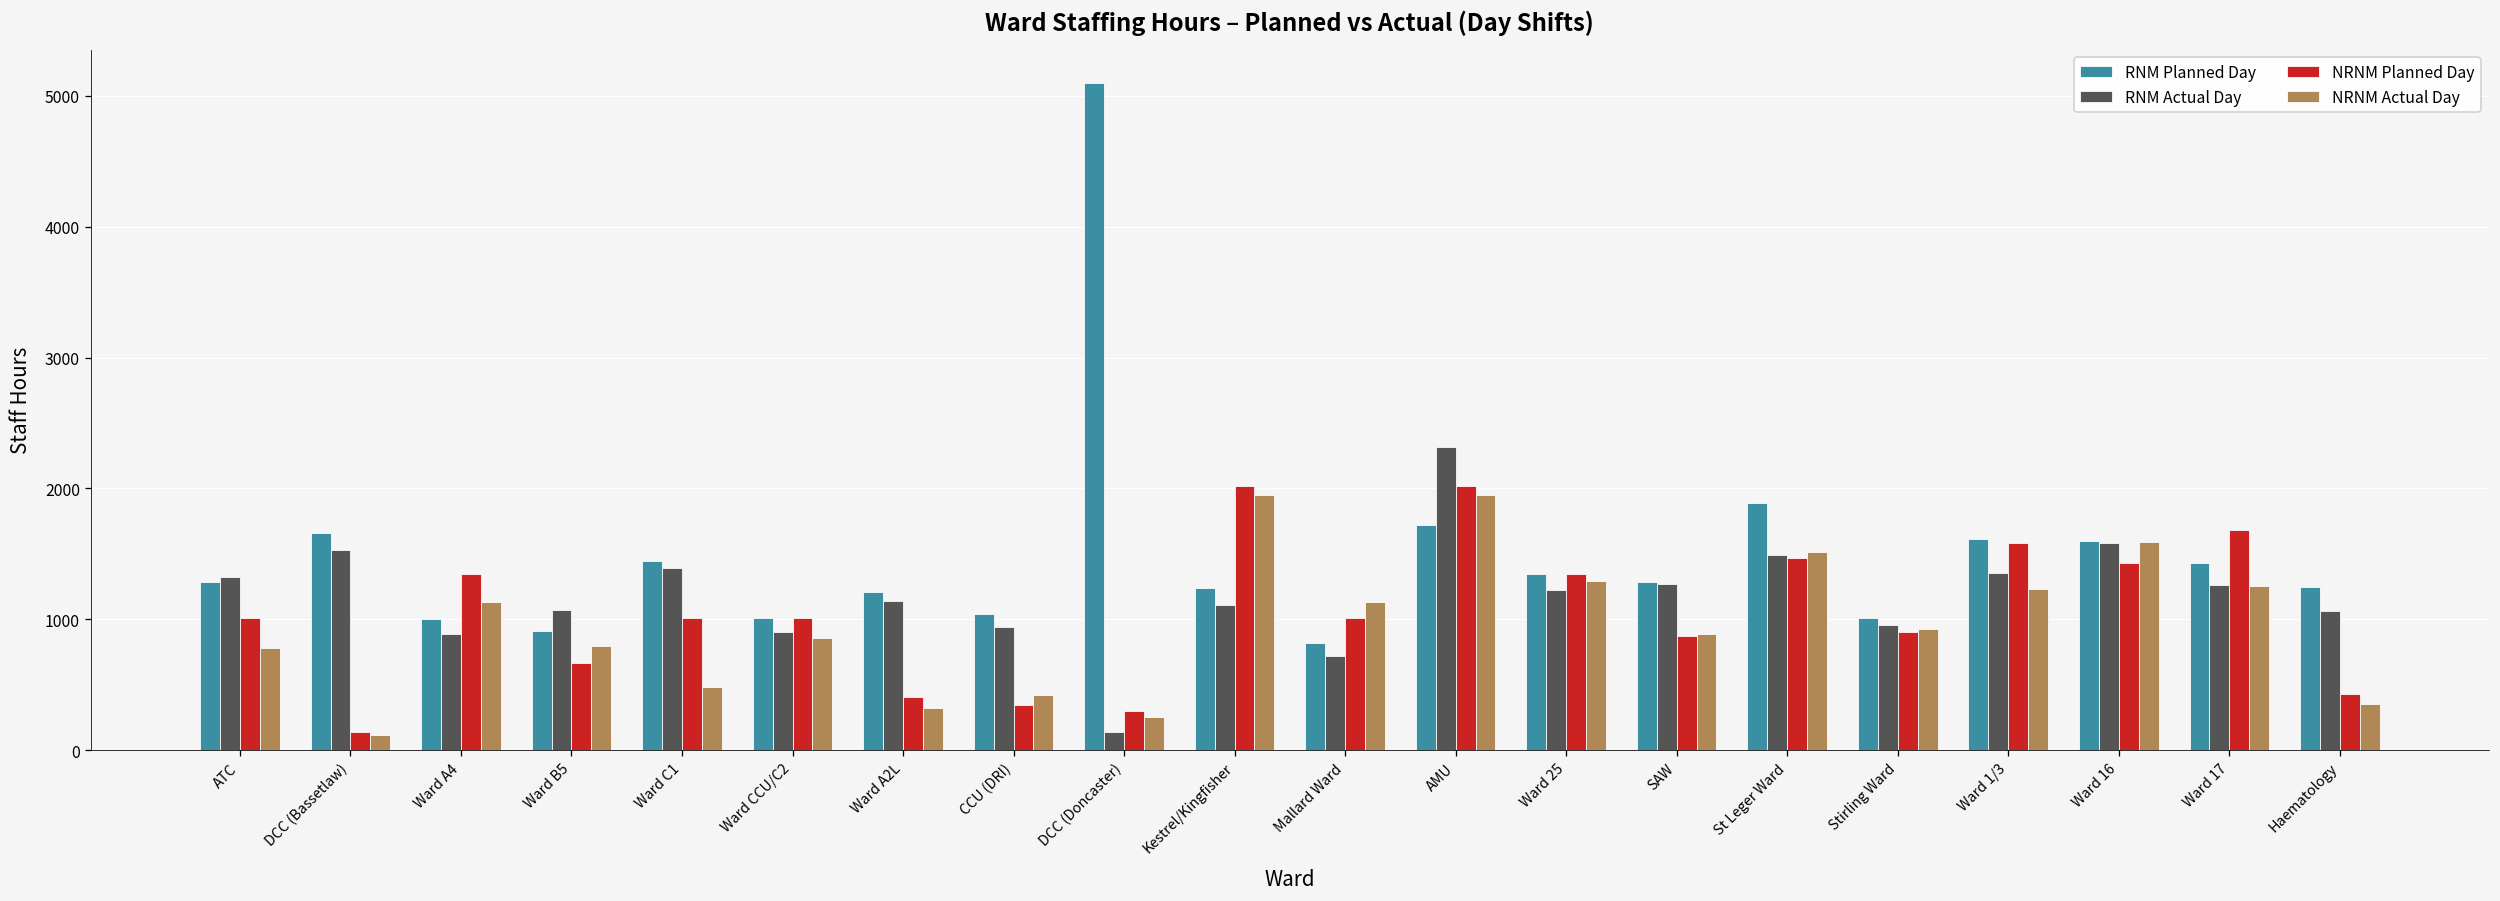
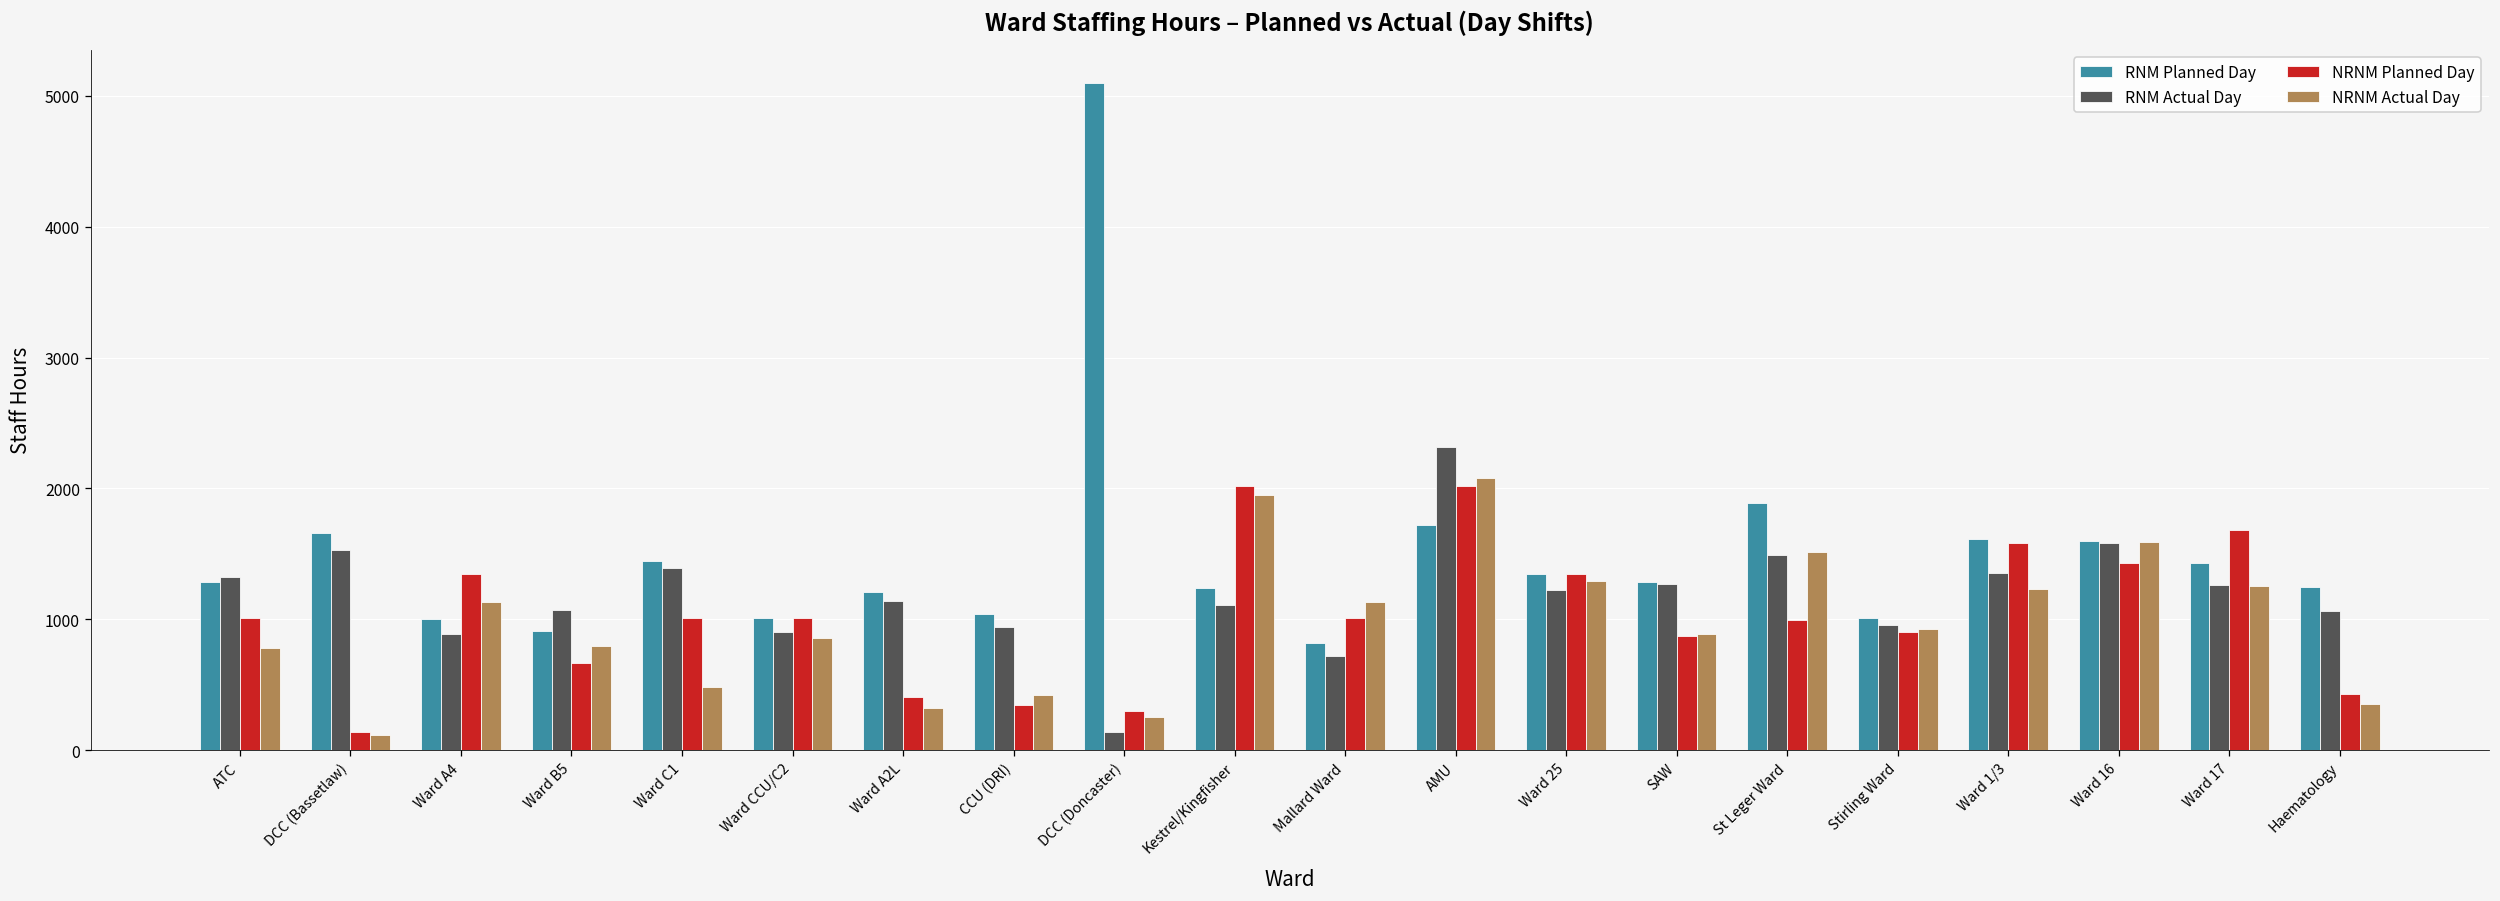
  {
    "RNM Planned Day": {
      "ATC": 1290,
      "DCC (Bassetlaw)": 1660,
      "Ward A4": 1000,
      "Ward B5": 910,
      "Ward C1": 1450,
      "Ward CCU/C2": 1010,
      "Ward A2L": 1210,
      "CCU (DRI)": 1040,
      "DCC (Doncaster)": 5100,
      "Kestrel/Kingfisher": 1240,
      "Mallard Ward": 820,
      "AMU": 1720,
      "Ward 25": 1340,
      "SAW": 1280,
      "St Leger Ward": 1890,
      "Stirling Ward": 1010,
      "Ward 1/3": 1610,
      "Ward 16": 1600,
      "Ward 17": 1430,
      "Haematology": 1250
    },
    "RNM Actual Day": {
      "ATC": 1320,
      "DCC (Bassetlaw)": 1530,
      "Ward A4": 890,
      "Ward B5": 1070,
      "Ward C1": 1390,
      "Ward CCU/C2": 900,
      "Ward A2L": 1140,
      "CCU (DRI)": 940,
      "DCC (Doncaster)": 140,
      "Kestrel/Kingfisher": 1110,
      "Mallard Ward": 720,
      "AMU": 2320,
      "Ward 25": 1230,
      "SAW": 1270,
      "St Leger Ward": 1490,
      "Stirling Ward": 950,
      "Ward 1/3": 1360,
      "Ward 16": 1590,
      "Ward 17": 1260,
      "Haematology": 1060
    },
    "NRNM Planned Day": {
      "ATC": 1010,
      "DCC (Bassetlaw)": 140,
      "Ward A4": 1340,
      "Ward B5": 670,
      "Ward C1": 1010,
      "Ward CCU/C2": 1010,
      "Ward A2L": 400,
      "CCU (DRI)": 350,
      "DCC (Doncaster)": 300,
      "Kestrel/Kingfisher": 2020,
      "Mallard Ward": 1010,
      "AMU": 2020,
      "Ward 25": 1340,
      "SAW": 870,
-     "St Leger Ward": 1470,
+     "St Leger Ward": 1000,
      "Stirling Ward": 900,
      "Ward 1/3": 1580,
      "Ward 16": 1430,
      "Ward 17": 1680,
      "Haematology": 430
    },
    "NRNM Actual Day": {
      "ATC": 780,
      "DCC (Bassetlaw)": 120,
      "Ward A4": 1130,
      "Ward B5": 790,
      "Ward C1": 480,
      "Ward CCU/C2": 860,
      "Ward A2L": 320,
      "CCU (DRI)": 420,
      "DCC (Doncaster)": 250,
      "Kestrel/Kingfisher": 1950,
      "Mallard Ward": 1130,
-     "AMU": 1950,
+     "AMU": 2080,
      "Ward 25": 1290,
      "SAW": 890,
      "St Leger Ward": 1510,
      "Stirling Ward": 930,
      "Ward 1/3": 1230,
      "Ward 16": 1590,
      "Ward 17": 1260,
      "Haematology": 360
    }
  }
